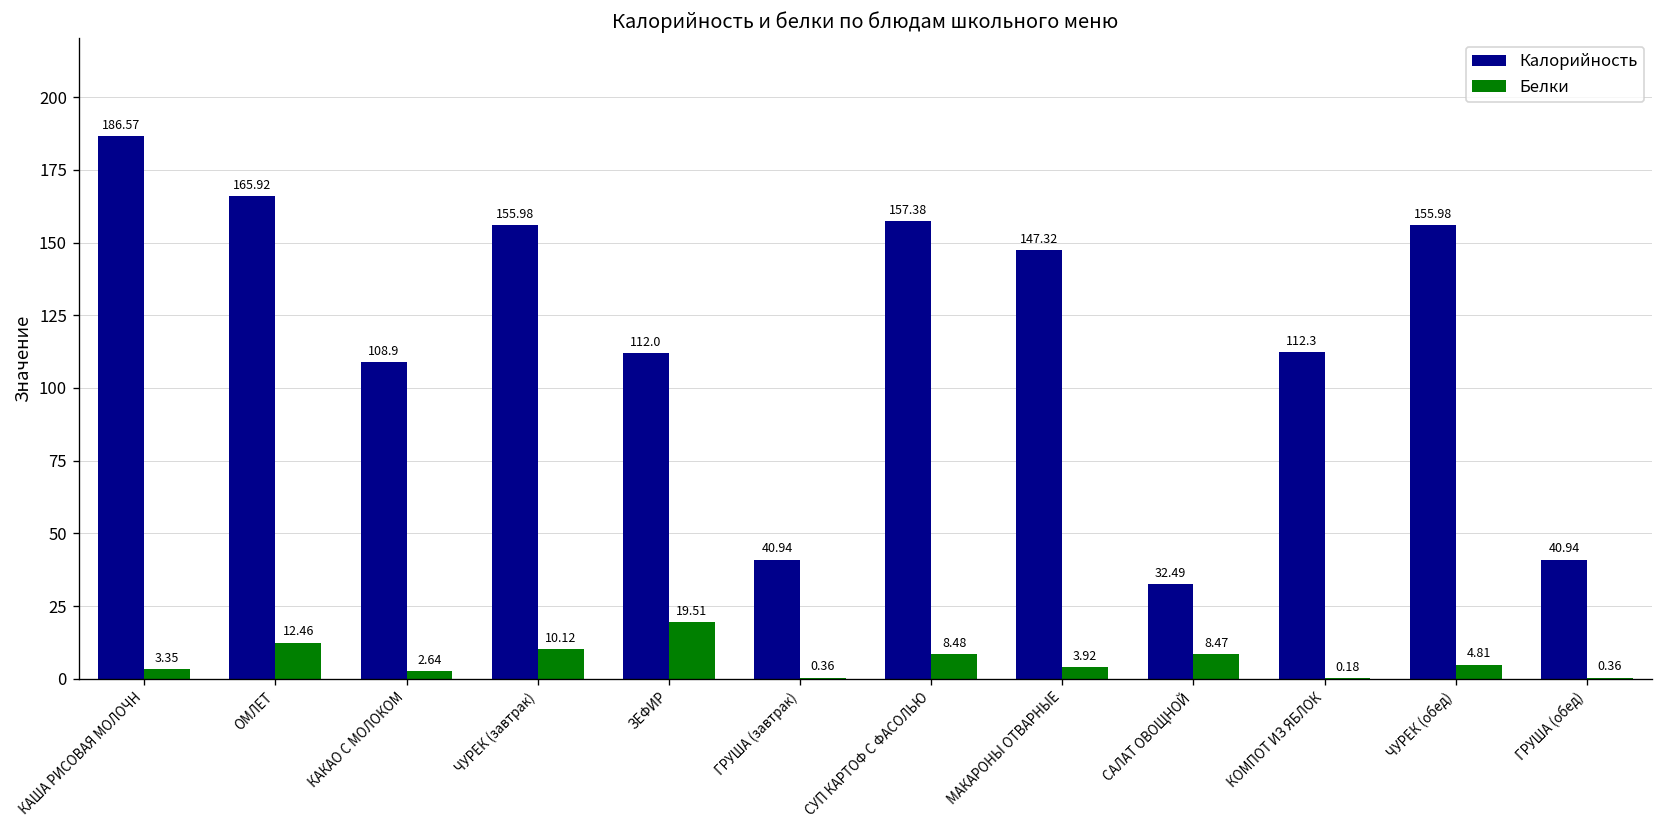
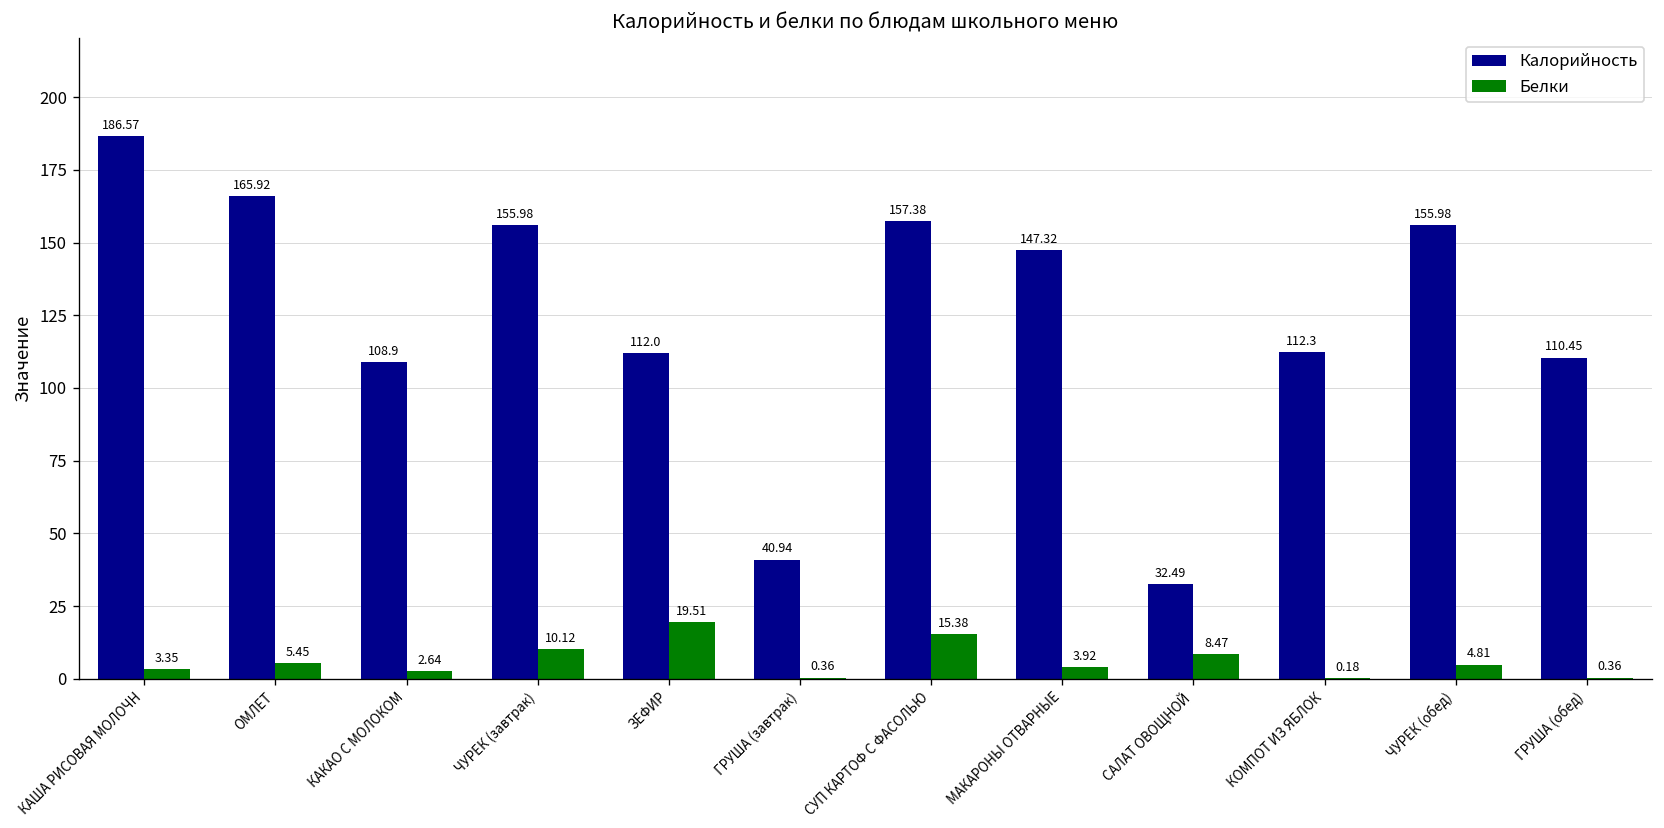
  {
    "Калорийность": {
      "КАША РИСОВАЯ МОЛОЧН": 186.57,
      "ОМЛЕТ": 165.92,
      "КАКАО С МОЛОКОМ": 108.9,
      "ЧУРЕК (завтрак)": 155.98,
      "ЗЕФИР": 112.0,
      "ГРУША (завтрак)": 40.94,
      "СУП КАРТОФ С ФАСОЛЬЮ": 157.38,
      "МАКАРОНЫ ОТВАРНЫЕ": 147.32,
      "САЛАТ ОВОЩНОЙ": 32.49,
      "КОМПОТ ИЗ ЯБЛОК": 112.3,
      "ЧУРЕК (обед)": 155.98,
-     "ГРУША (обед)": 40.94
+     "ГРУША (обед)": 110.45
    },
    "Белки": {
      "КАША РИСОВАЯ МОЛОЧН": 3.35,
-     "ОМЛЕТ": 12.46,
+     "ОМЛЕТ": 5.45,
      "КАКАО С МОЛОКОМ": 2.64,
      "ЧУРЕК (завтрак)": 10.12,
      "ЗЕФИР": 19.51,
      "ГРУША (завтрак)": 0.36,
-     "СУП КАРТОФ С ФАСОЛЬЮ": 8.48,
+     "СУП КАРТОФ С ФАСОЛЬЮ": 15.38,
      "МАКАРОНЫ ОТВАРНЫЕ": 3.92,
      "САЛАТ ОВОЩНОЙ": 8.47,
      "КОМПОТ ИЗ ЯБЛОК": 0.18,
      "ЧУРЕК (обед)": 4.81,
      "ГРУША (обед)": 0.36
    }
  }
